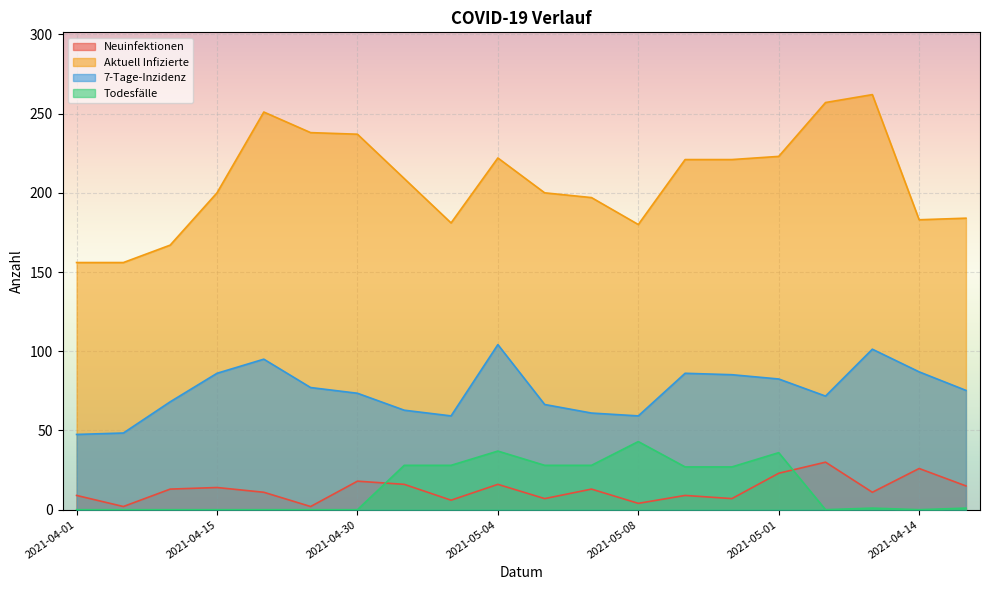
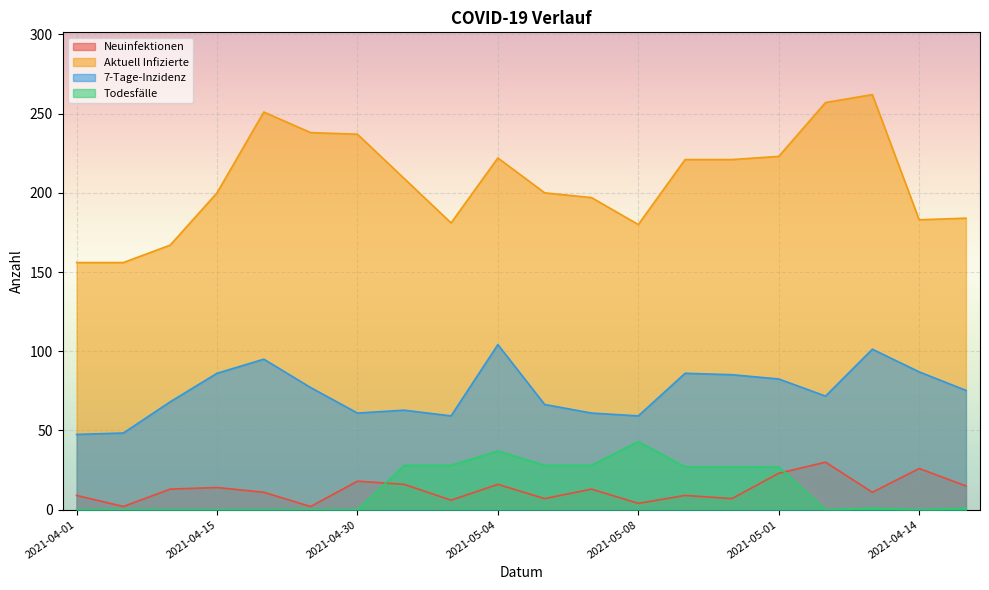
  {
    "Neuinfektionen": {
      "2021-04-01": 9,
      "2021-04-15": 14,
      "2021-04-30": 18,
      "2021-05-04": 16,
      "2021-05-08": 4,
      "2021-05-01": 23,
      "2021-04-14": 26
    },
    "Aktuell Infizierte": {
      "2021-04-01": 156,
      "2021-04-15": 200,
      "2021-04-30": 237,
      "2021-05-04": 222,
      "2021-05-08": 180,
      "2021-05-01": 223,
      "2021-04-14": 183
    },
    "7-Tage-Inzidenz": {
      "2021-04-01": 48,
      "2021-04-15": 86,
-     "2021-04-30": 74,
+     "2021-04-30": 61,
      "2021-05-04": 104,
      "2021-05-08": 59,
      "2021-05-01": 83,
      "2021-04-14": 87
    },
    "Todesfälle": {
      "2021-04-01": 0,
      "2021-04-15": 0,
      "2021-04-30": 0,
      "2021-05-04": 37,
      "2021-05-08": 43,
-     "2021-05-01": 36,
+     "2021-05-01": 27,
      "2021-04-14": 0
    }
  }
